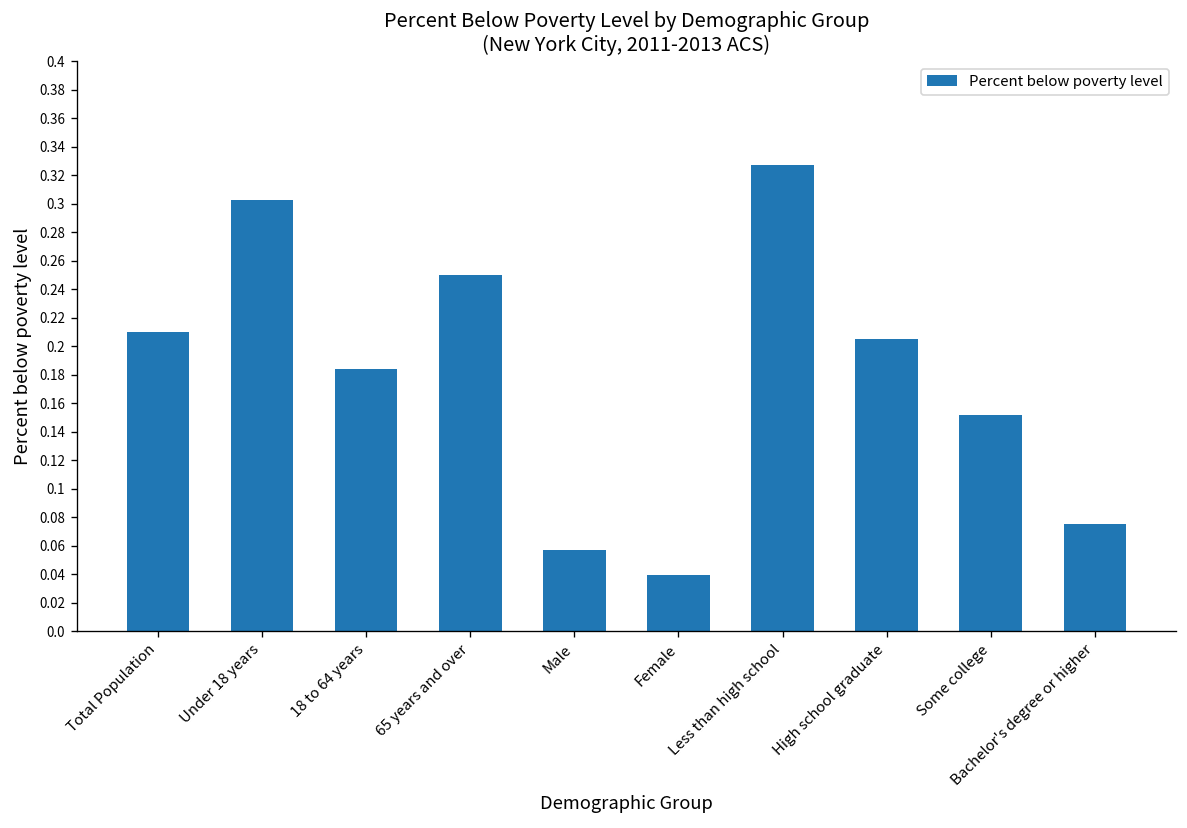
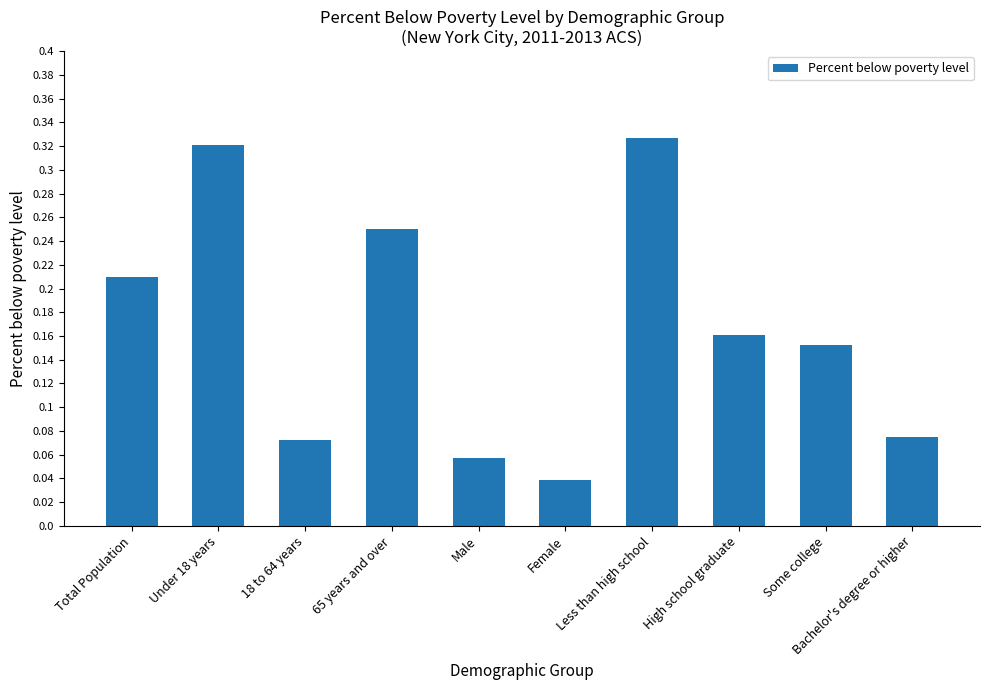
  {
    "Total Population": 0.210,
-   "Under 18 years": 0.303,
-   "18 to 64 years": 0.184,
+   "Under 18 years": 0.321,
+   "18 to 64 years": 0.072,
    "65 years and over": 0.250,
    "Male": 0.057,
    "Female": 0.039,
    "Less than high school": 0.327,
-   "High school graduate": 0.205,
+   "High school graduate": 0.161,
    "Some college": 0.152,
    "Bachelor's degree or higher": 0.075
  }
